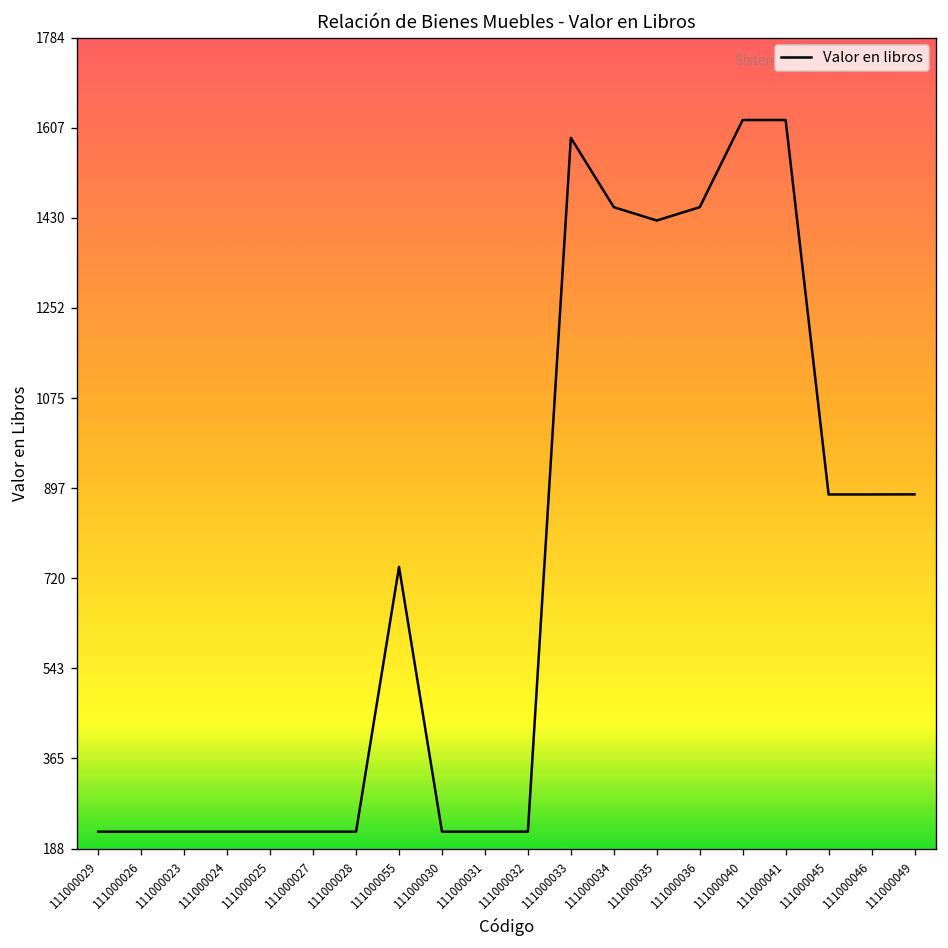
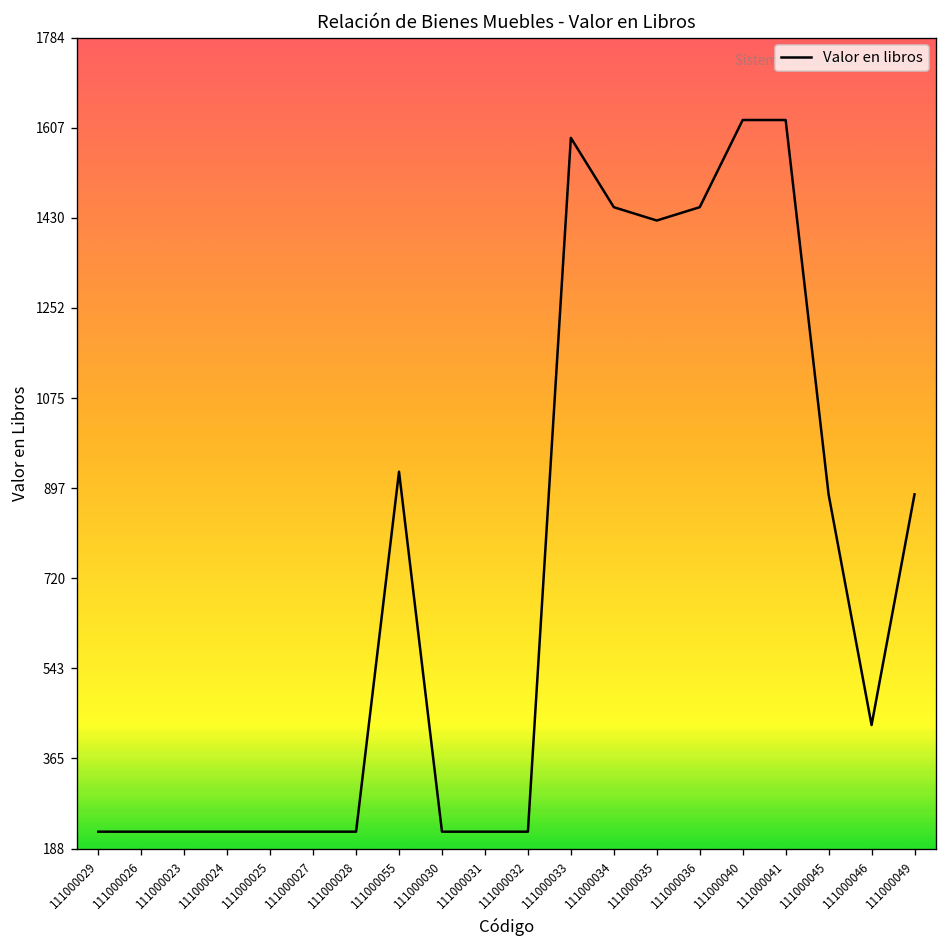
  {
    "111000029": 220,
    "111000026": 220,
    "111000023": 220,
    "111000024": 220,
    "111000025": 220,
    "111000027": 220,
    "111000028": 220,
-   "111000055": 740,
+   "111000055": 930,
    "111000030": 220,
    "111000031": 220,
    "111000032": 220,
    "111000033": 1590,
    "111000034": 1450,
    "111000035": 1420,
    "111000036": 1450,
    "111000040": 1620,
    "111000041": 1620,
    "111000045": 880,
-   "111000046": 880,
+   "111000046": 430,
    "111000049": 890
  }
